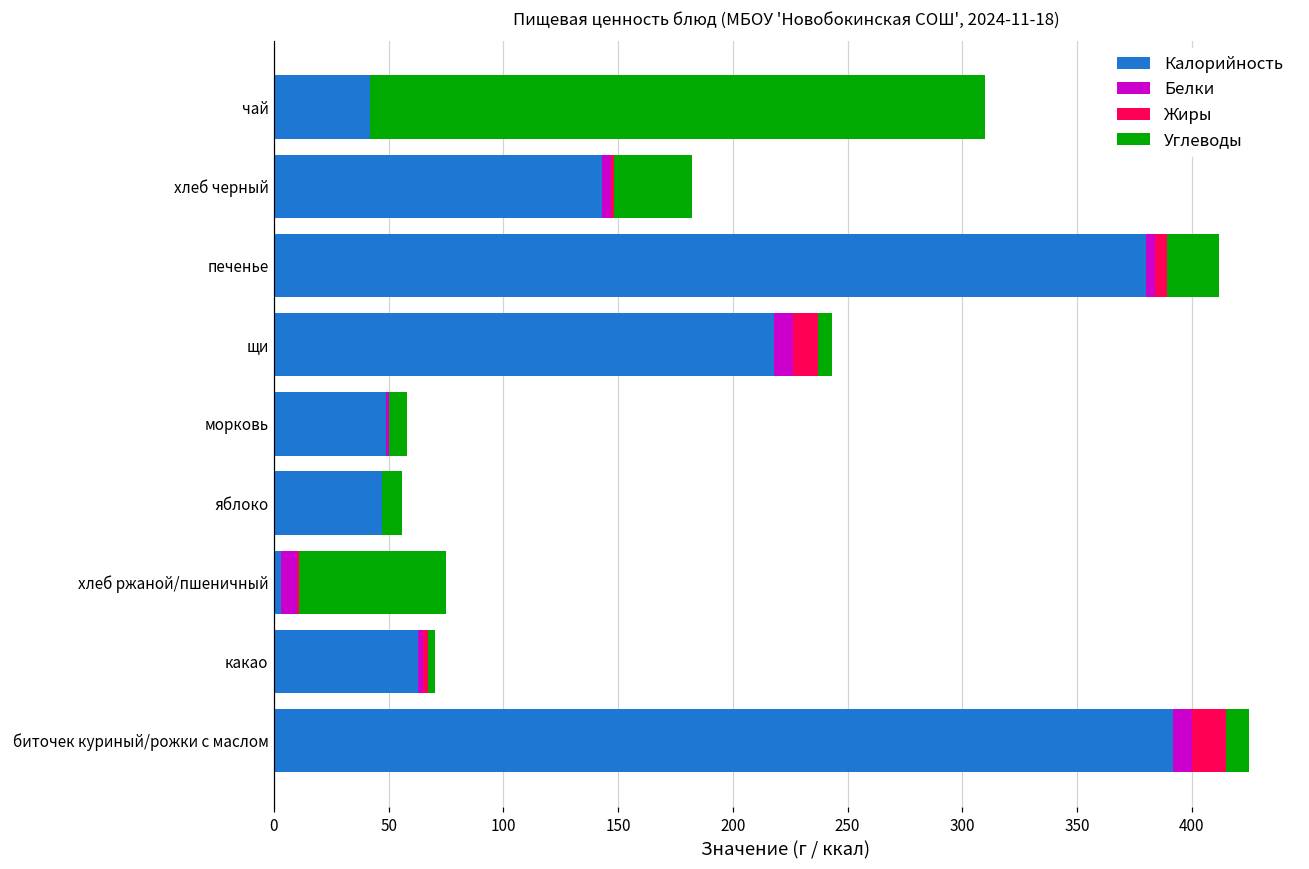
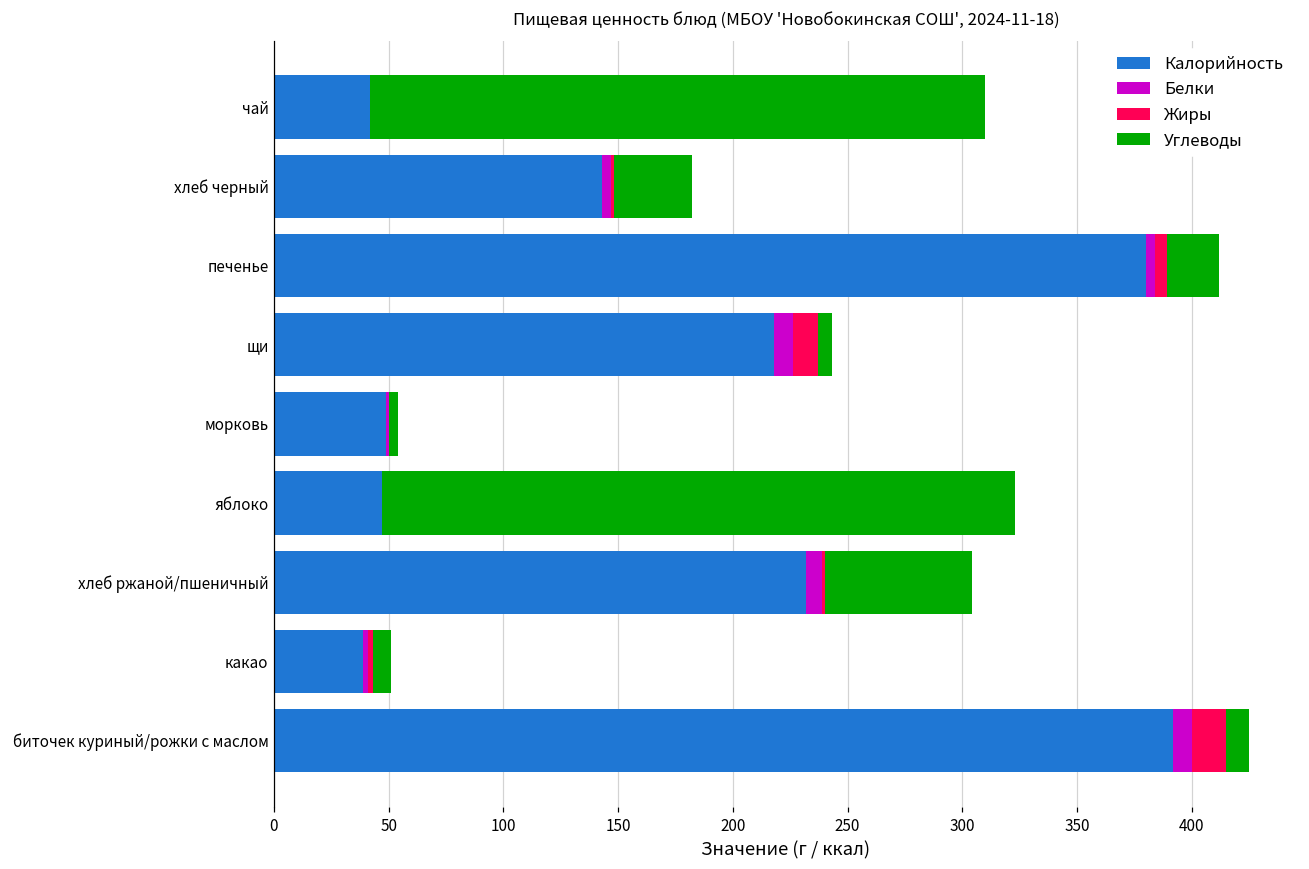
  {
    "Калорийность": {
      "чай": 42,
      "хлеб черный": 143,
      "печенье": 380,
      "щи": 218,
      "морковь": 49,
      "яблоко": 47,
-     "хлеб ржаной/пшеничный": 3,
-     "какао": 63,
+     "хлеб ржаной/пшеничный": 232,
+     "какао": 39,
      "биточек куриный/рожки с маслом": 392
    },
    "Белки": {
      "чай": 0,
      "хлеб черный": 4,
      "печенье": 4,
      "щи": 8,
      "яблоко": 0,
      "хлеб ржаной/пшеничный": 7,
      "какао": 2,
      "биточек куриный/рожки с маслом": 8
    },
    "Жиры": {
      "чай": 0,
      "печенье": 5,
      "щи": 11,
      "морковь": 0,
      "яблоко": 0,
      "какао": 2,
      "биточек куриный/рожки с маслом": 15
    },
    "Углеводы": {
      "чай": 268,
      "хлеб черный": 34,
      "печенье": 23,
      "щи": 6,
-     "морковь": 8,
-     "яблоко": 9,
+     "морковь": 4,
+     "яблоко": 276,
      "хлеб ржаной/пшеничный": 64,
-     "какао": 3,
+     "какао": 8,
      "биточек куриный/рожки с маслом": 10
    }
  }
